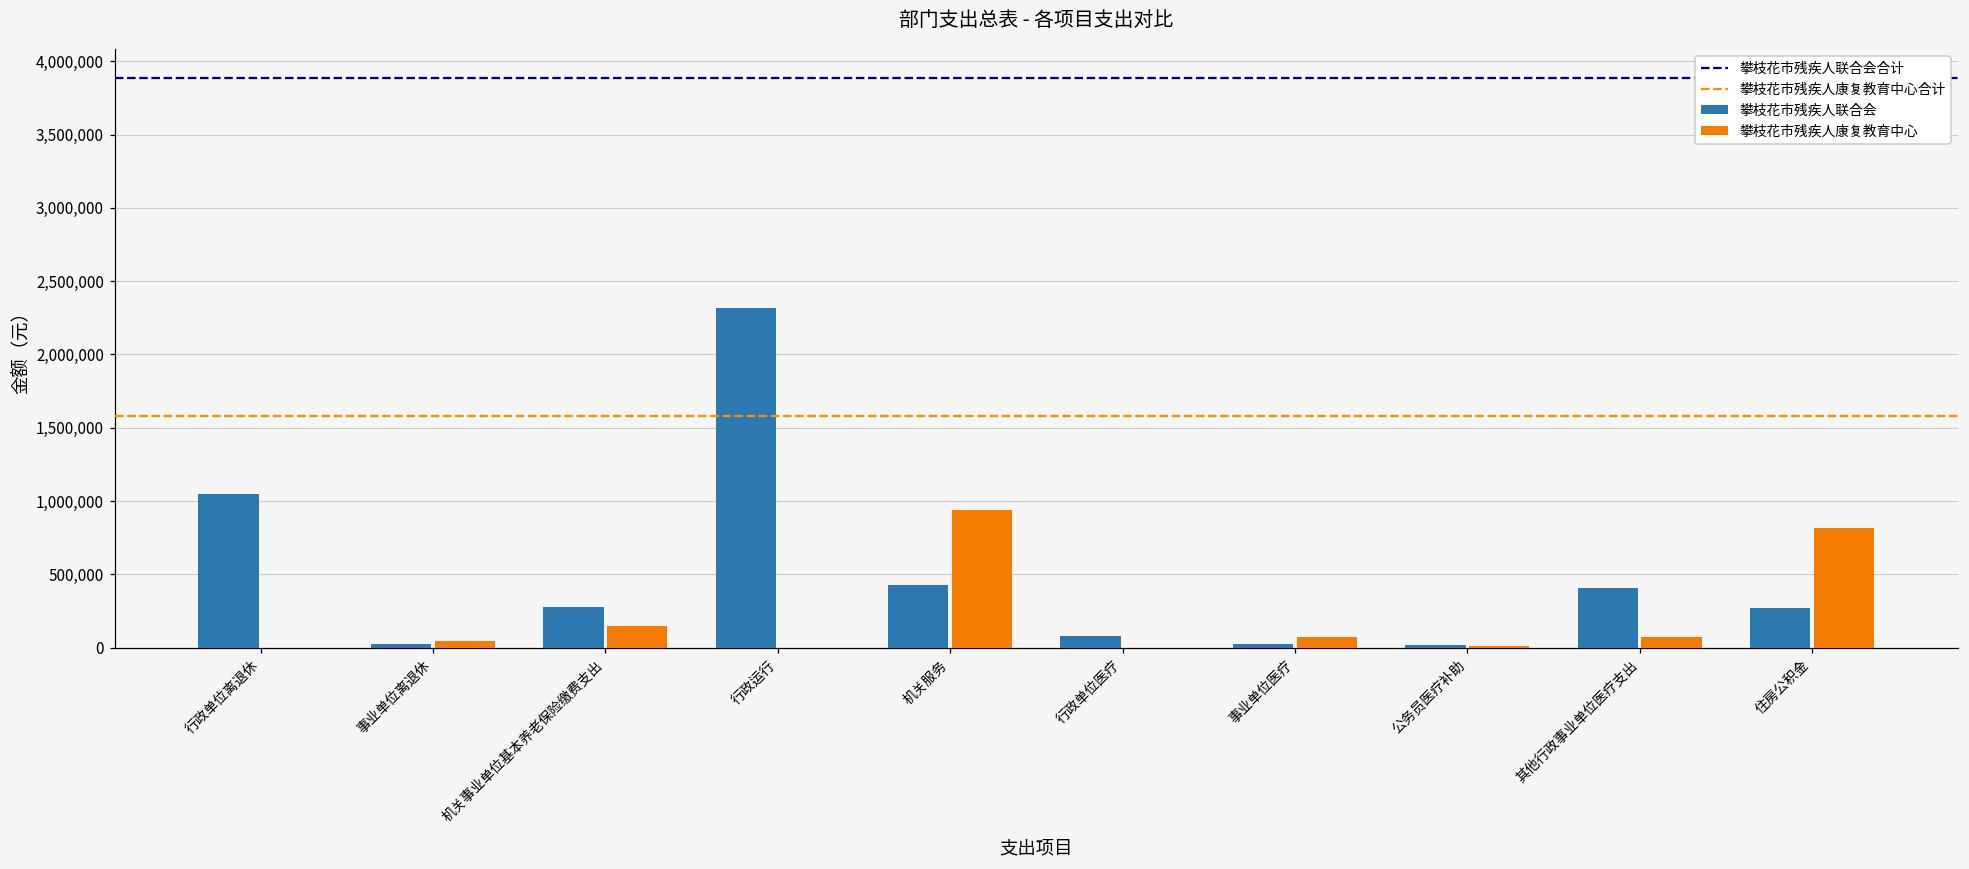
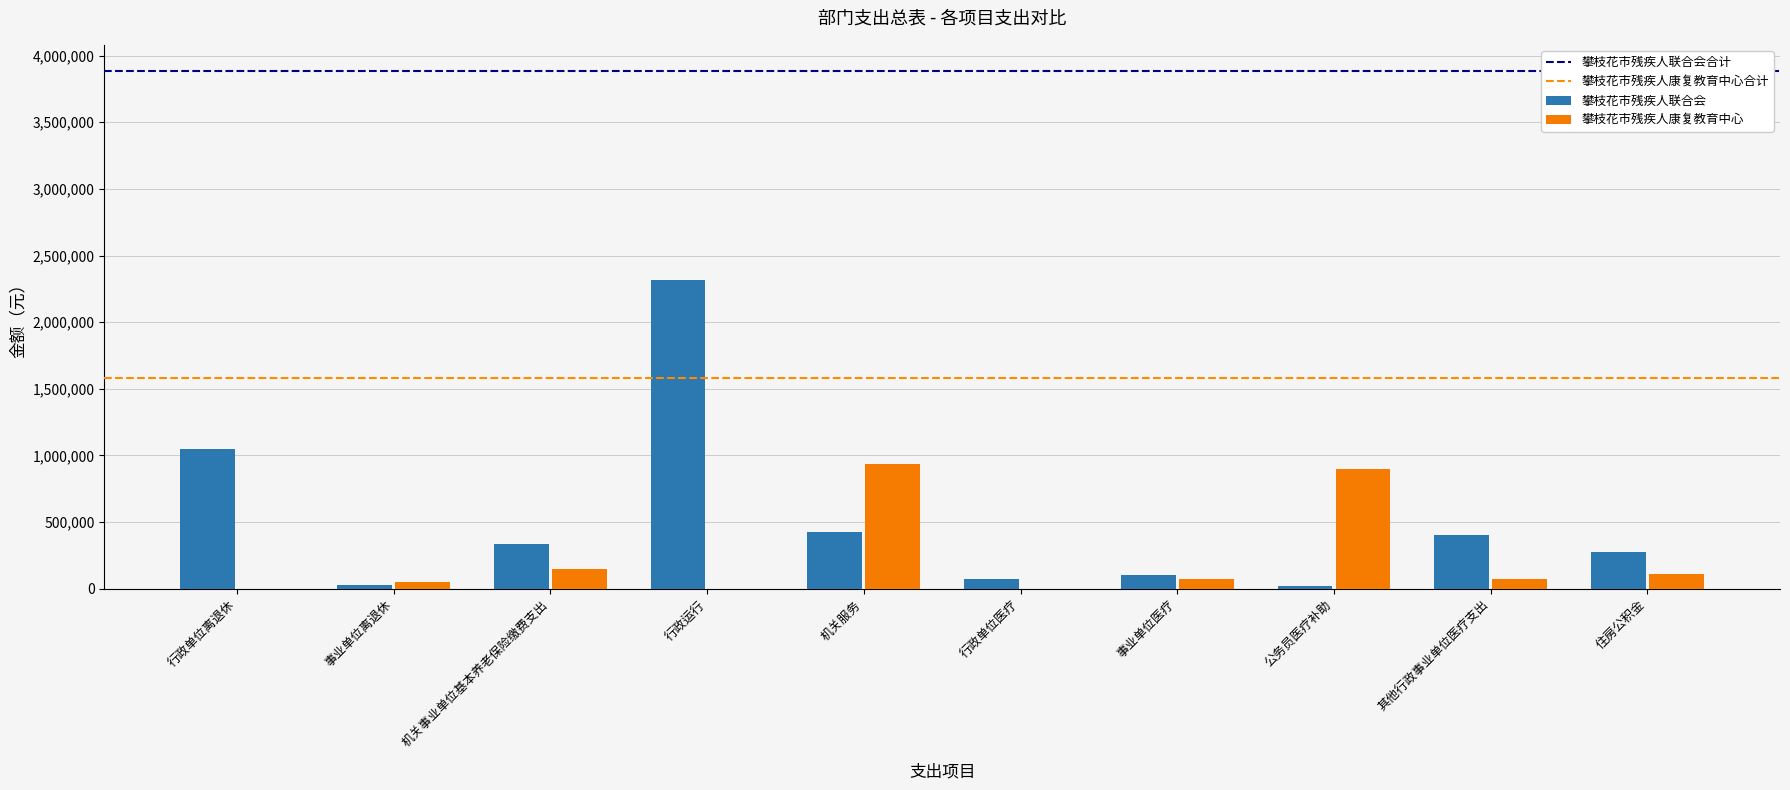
  {
    "攀枝花市残疾人联合会": {
      "行政单位离退休": "1,050,000",
      "事业单位离退休": "30,000",
-     "机关事业单位基本养老保险缴费支出": "270,000",
+     "机关事业单位基本养老保险缴费支出": "340,000",
      "行政运行": "2,310,000",
      "机关服务": "430,000",
      "行政单位医疗": "80,000",
-     "事业单位医疗": "30,000",
+     "事业单位医疗": "100,000",
      "其他行政事业单位医疗支出": "400,000",
      "住房公积金": "270,000"
    },
    "攀枝花市残疾人康复教育中心": {
      "行政单位离退休": "0",
      "事业单位离退休": "50,000",
      "机关事业单位基本养老保险缴费支出": "150,000",
      "行政运行": "0",
      "机关服务": "940,000",
      "行政单位医疗": "0",
      "事业单位医疗": "70,000",
-     "公务员医疗补助": "10,000",
+     "公务员医疗补助": "900,000",
      "其他行政事业单位医疗支出": "80,000",
-     "住房公积金": "820,000"
+     "住房公积金": "110,000"
    }
  }
